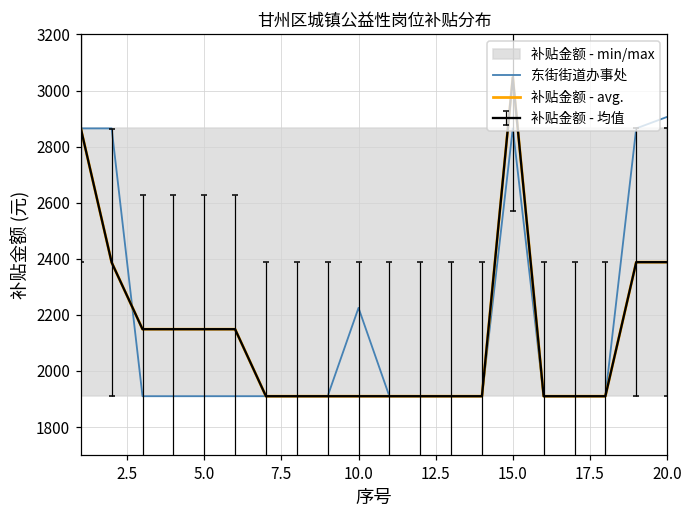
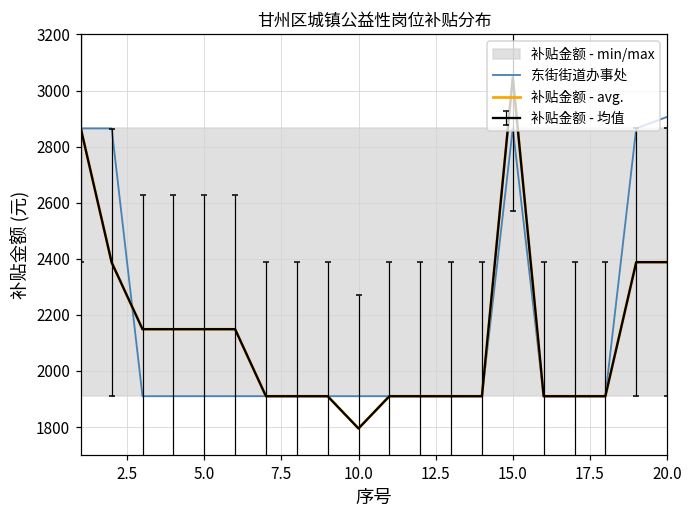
  {
    "东街街道办事处": {
      "5.0": 1910,
-     "10.0": 2230,
+     "10.0": 1910,
      "20.0": 2910
    },
    "补贴金额 - min/max": {
      "5.0": 2870,
      "10.0": 2870
    },
    "补贴金额 - avg.": {
      "5.0": 2150,
-     "10.0": 1910,
+     "10.0": 1800,
      "20.0": 2390
    }
  }
